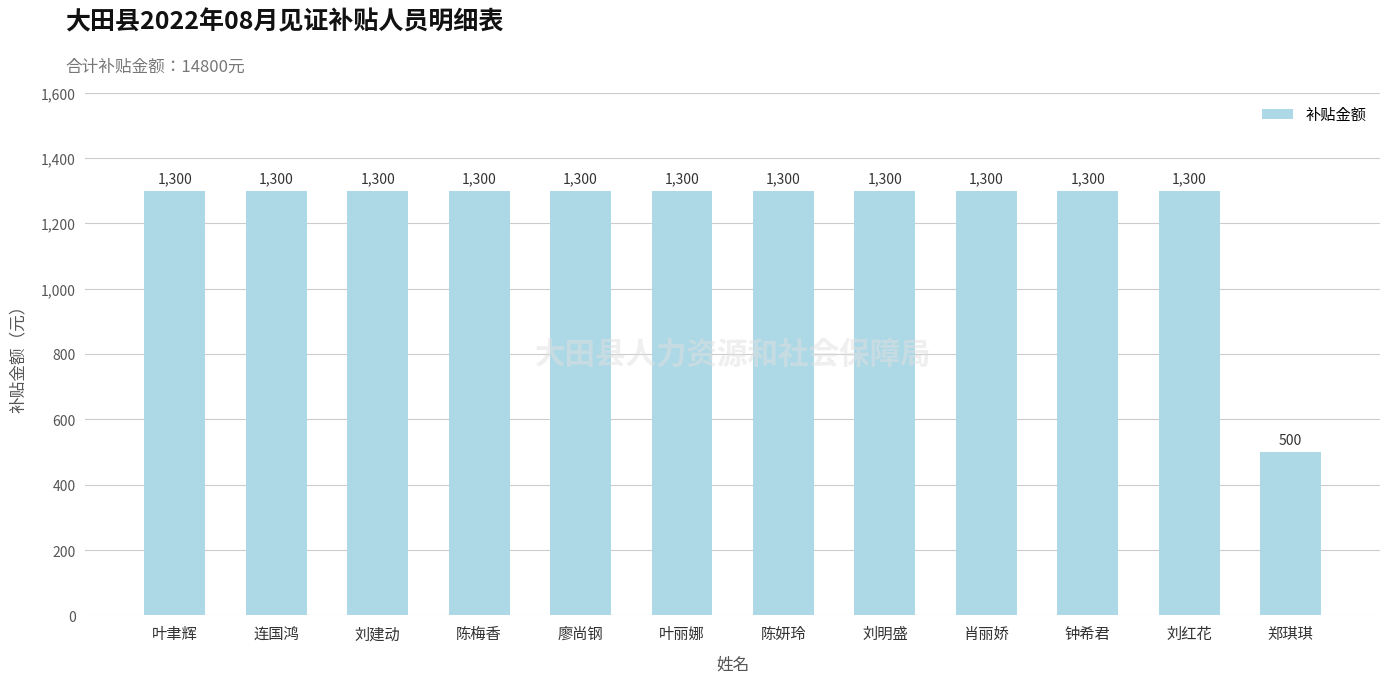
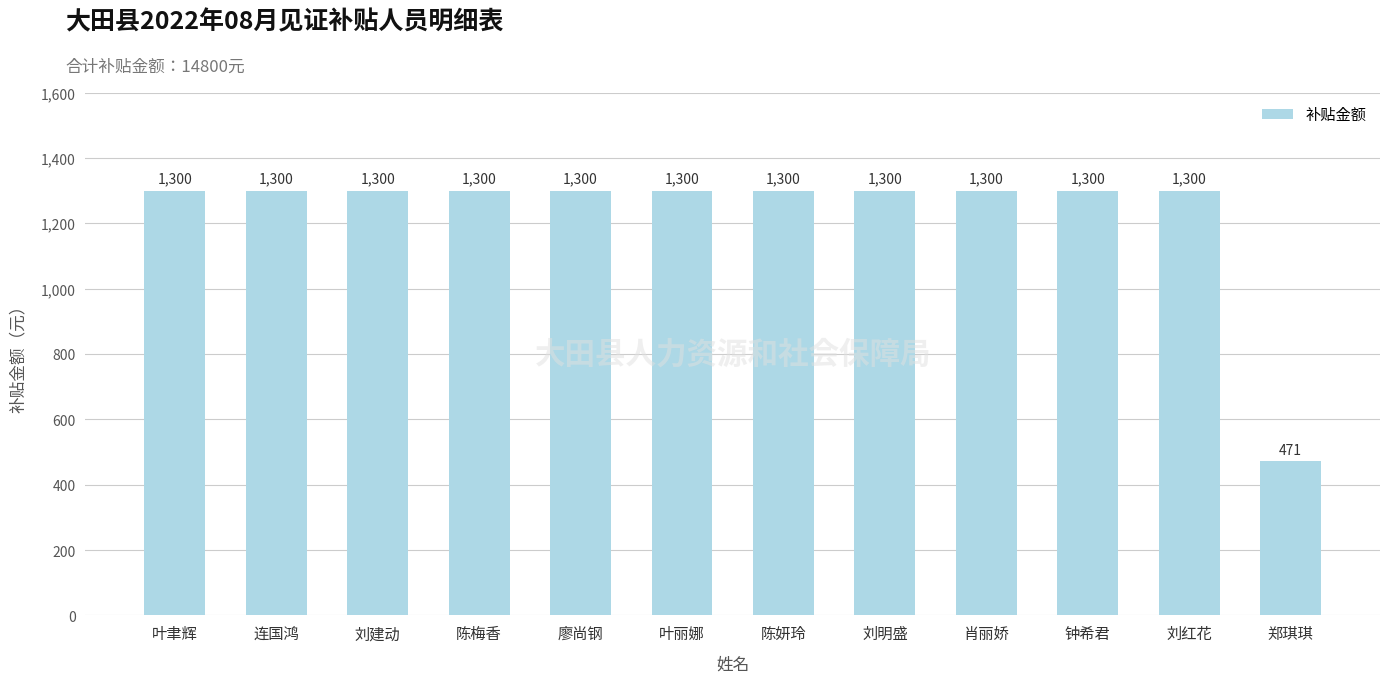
  {
    "叶聿辉": "1,300",
    "连国鸿": "1,300",
    "刘建动": "1,300",
    "陈梅香": "1,300",
    "廖尚钢": "1,300",
    "叶丽娜": "1,300",
    "陈妍玲": "1,300",
    "刘明盛": "1,300",
    "肖丽娇": "1,300",
    "钟希君": "1,300",
    "刘红花": "1,300",
-   "郑琪琪": "500"
+   "郑琪琪": "471"
  }
